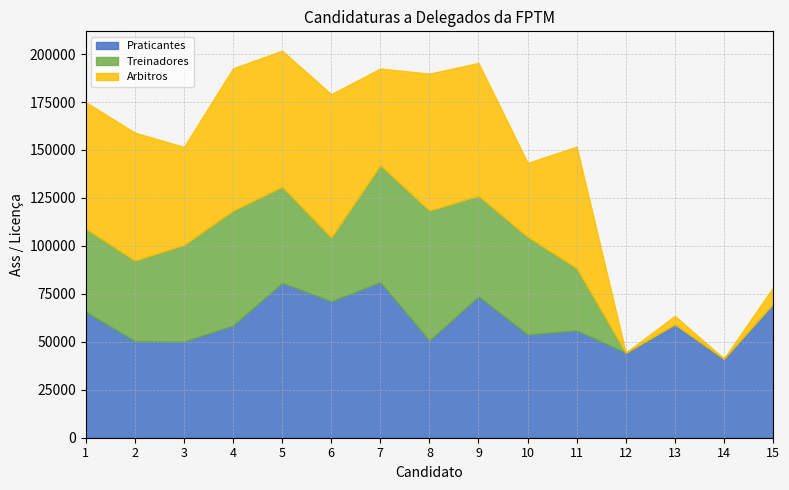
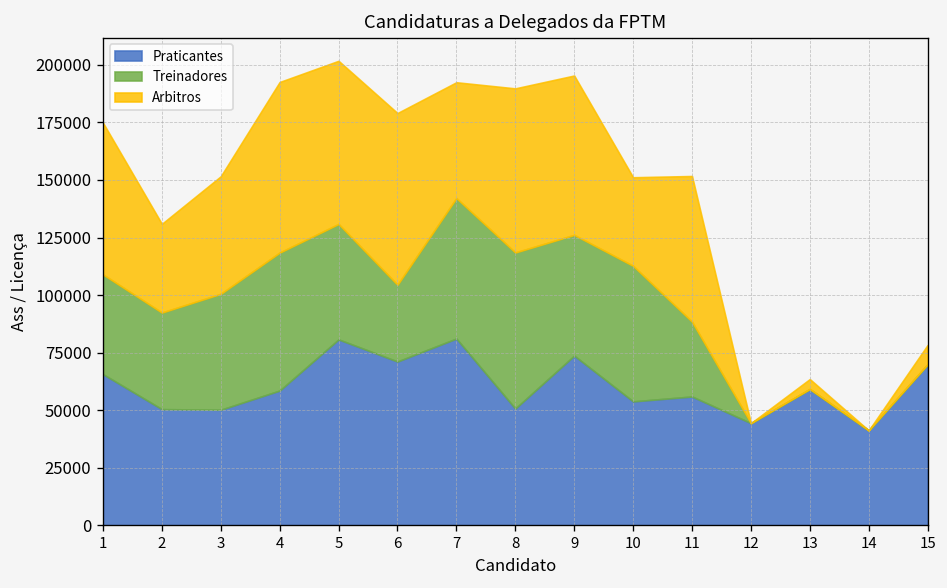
  {
    "Praticantes": {
      "1": 66000,
      "2": 50000,
      "3": 50000,
      "4": 59000,
      "5": 81000,
      "6": 71000,
      "7": 81000,
      "8": 51000,
      "9": 74000,
      "10": 54000,
      "11": 56000
    },
    "Treinadores": {
      "1": 43000,
      "2": 42000,
      "3": 50000,
      "4": 60000,
      "5": 50000,
      "6": 33000,
      "7": 61000,
      "8": 68000,
      "9": 52000,
-     "10": 51000,
+     "10": 59000,
      "11": 33000
    },
    "Arbitros": {
      "1": 66000,
-     "2": 67000,
+     "2": 39000,
      "3": 51000,
      "4": 74000,
      "5": 71000,
      "6": 75000,
      "7": 50000,
      "8": 71000,
      "9": 69000,
      "10": 38000,
      "11": 63000,
      "13": 4000,
      "15": 8000
    }
  }
